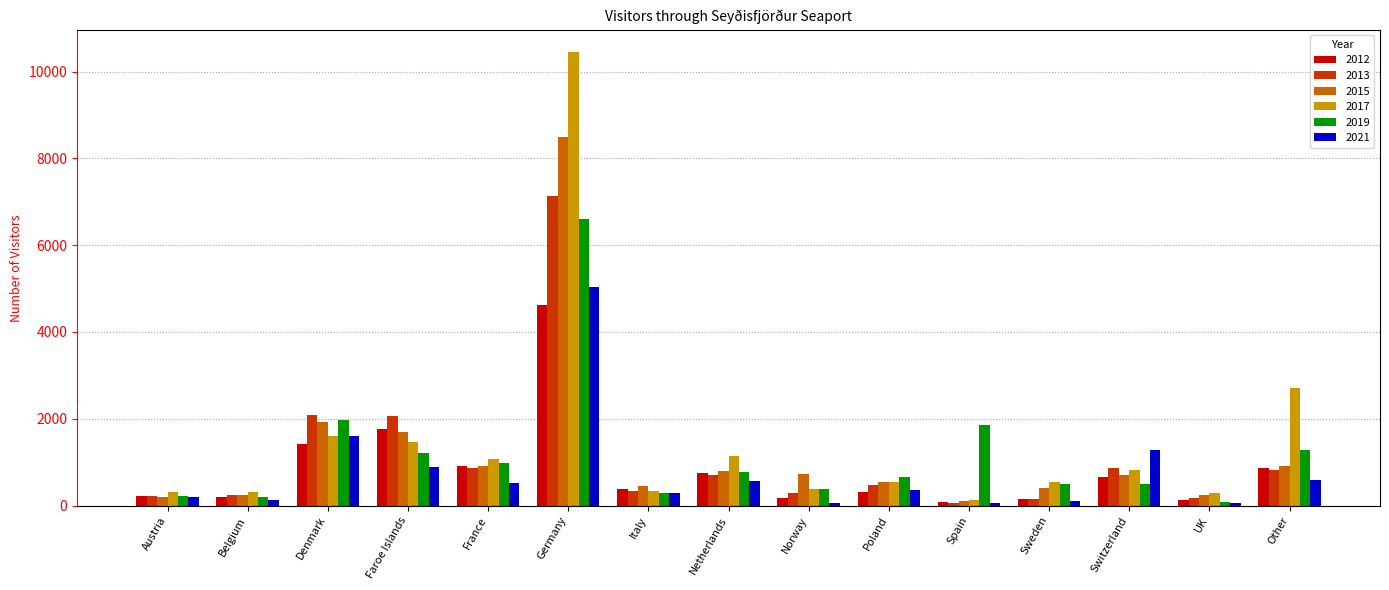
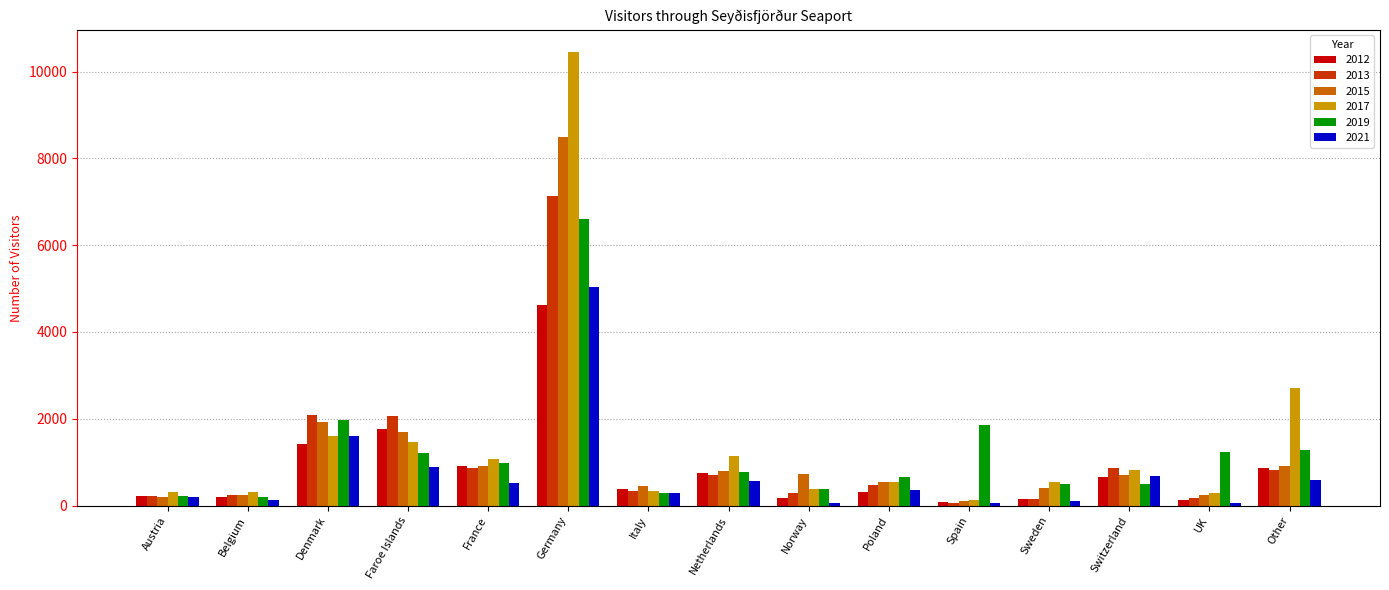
  {
    "2019": {
      "Austria": 200,
      "Belgium": 200,
      "Denmark": 2000,
      "Faroe Islands": 1200,
      "France": 1000,
      "Germany": 6600,
      "Italy": 300,
      "Netherlands": 800,
      "Norway": 400,
      "Poland": 700,
      "Spain": 1900,
      "Sweden": 500,
      "Switzerland": 500,
-     "UK": 100,
+     "UK": 1200,
      "Other": 1300
    },
    "2021": {
      "Austria": 200,
      "Belgium": 100,
      "Denmark": 1600,
      "Faroe Islands": 900,
      "France": 500,
      "Germany": 5000,
      "Italy": 300,
      "Netherlands": 600,
      "Poland": 400,
      "Sweden": 100,
-     "Switzerland": 1300,
+     "Switzerland": 700,
      "Other": 600
    }
  }
